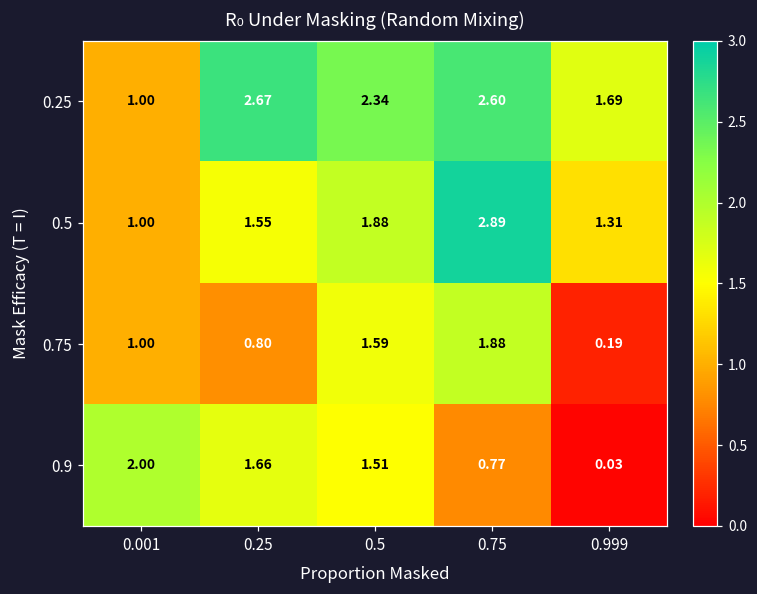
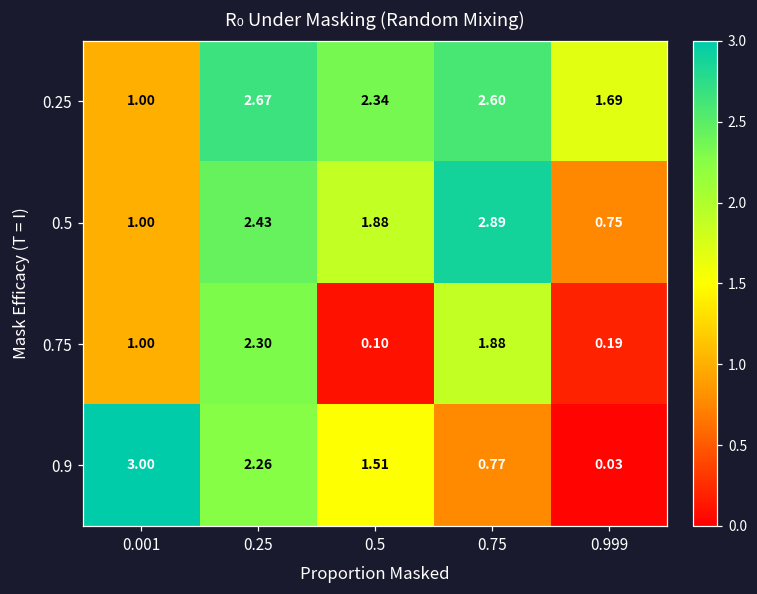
  {
    "0.25": {
      "0.001": 1.00,
      "0.25": 2.67,
      "0.5": 2.34,
      "0.75": 2.60,
      "0.999": 1.69
    },
    "0.5": {
      "0.001": 1.00,
-     "0.25": 1.55,
+     "0.25": 2.43,
      "0.5": 1.88,
      "0.75": 2.89,
-     "0.999": 1.31
+     "0.999": 0.75
    },
    "0.75": {
      "0.001": 1.00,
-     "0.25": 0.80,
-     "0.5": 1.59,
+     "0.25": 2.30,
+     "0.5": 0.10,
      "0.75": 1.88,
      "0.999": 0.19
    },
    "0.9": {
-     "0.001": 2.00,
-     "0.25": 1.66,
+     "0.001": 3.00,
+     "0.25": 2.26,
      "0.5": 1.51,
      "0.75": 0.77,
      "0.999": 0.03
    }
  }
